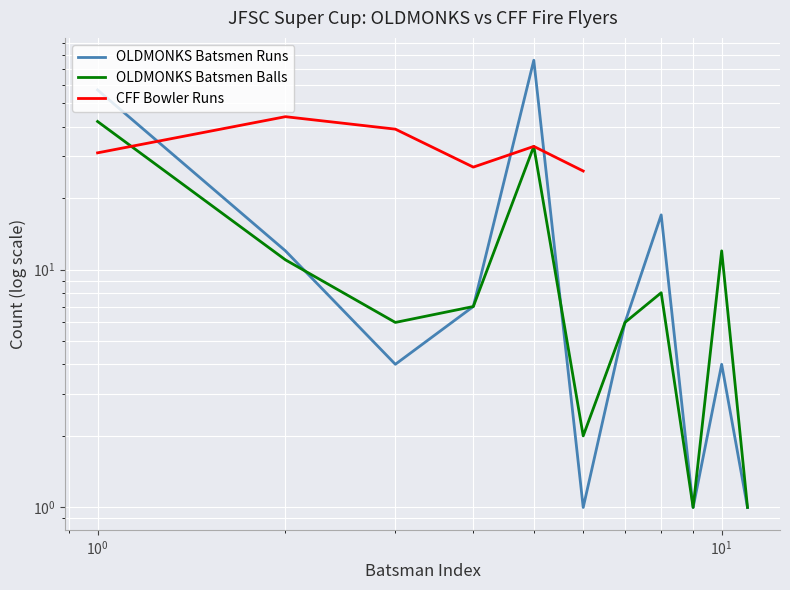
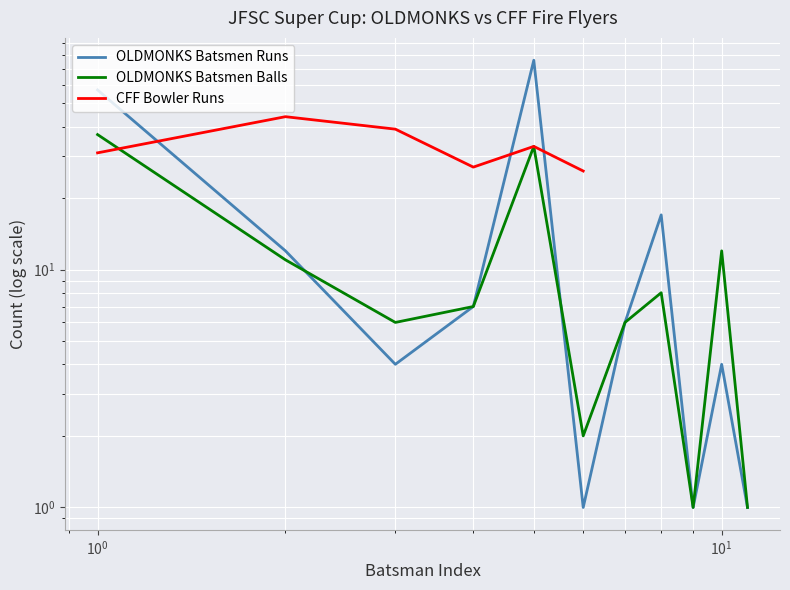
  {
    "OLDMONKS Batsmen Runs": {
      "10^1": 4
    },
    "OLDMONKS Batsmen Balls": {
-     "10^0": 42,
+     "10^0": 37,
      "10^1": 12
    },
    "CFF Bowler Runs": {
      "10^0": 31
    }
  }
